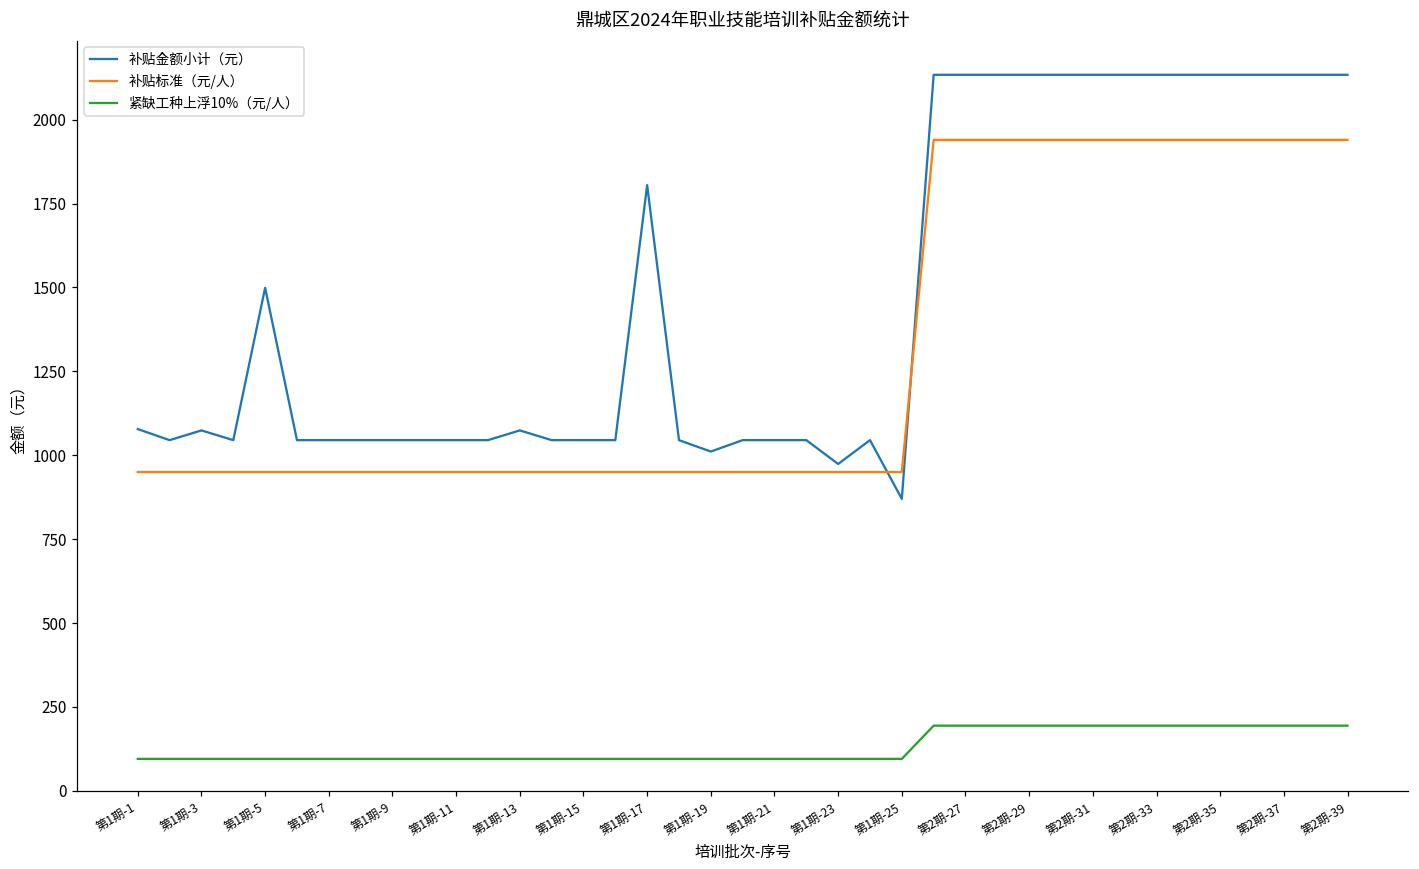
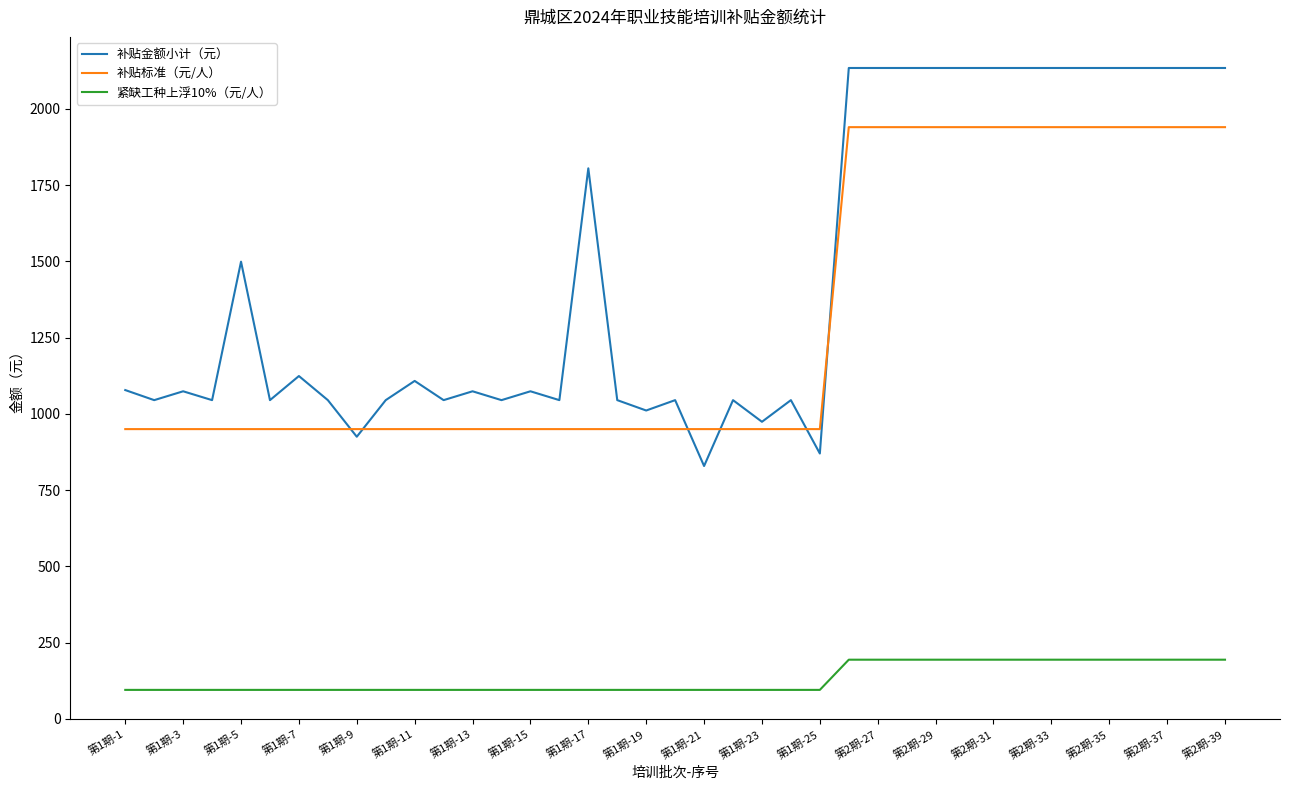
  {
    "补贴金额小计（元）": {
      "第1期-1": 1080,
      "第1期-3": 1070,
      "第1期-5": 1500,
-     "第1期-7": 1050,
-     "第1期-9": 1050,
-     "第1期-11": 1050,
+     "第1期-7": 1120,
+     "第1期-9": 930,
+     "第1期-11": 1110,
      "第1期-13": 1070,
-     "第1期-15": 1050,
+     "第1期-15": 1070,
      "第1期-17": 1810,
      "第1期-19": 1010,
-     "第1期-21": 1050,
+     "第1期-21": 830,
      "第1期-23": 970,
      "第1期-25": 870,
      "第2期-27": 2130,
      "第2期-29": 2130,
      "第2期-31": 2130,
      "第2期-33": 2130,
      "第2期-35": 2130,
      "第2期-37": 2130,
      "第2期-39": 2130
    },
    "补贴标准（元/人）": {
      "第1期-1": 950,
      "第1期-3": 950,
      "第1期-5": 950,
      "第1期-7": 950,
      "第1期-9": 950,
      "第1期-11": 950,
      "第1期-13": 950,
      "第1期-15": 950,
      "第1期-17": 950,
      "第1期-19": 950,
      "第1期-21": 950,
      "第1期-23": 950,
      "第1期-25": 950,
      "第2期-27": 1940,
      "第2期-29": 1940,
      "第2期-31": 1940,
      "第2期-33": 1940,
      "第2期-35": 1940,
      "第2期-37": 1940,
      "第2期-39": 1940
    },
    "紧缺工种上浮10%（元/人）": {
      "第1期-1": 100,
      "第1期-3": 100,
      "第1期-5": 100,
      "第1期-7": 100,
      "第1期-9": 100,
      "第1期-11": 100,
      "第1期-13": 100,
      "第1期-15": 100,
      "第1期-17": 100,
      "第1期-19": 100,
      "第1期-21": 100,
      "第1期-23": 100,
      "第1期-25": 100,
      "第2期-27": 190,
      "第2期-29": 190,
      "第2期-31": 190,
      "第2期-33": 190,
      "第2期-35": 190,
      "第2期-37": 190,
      "第2期-39": 190
    }
  }
